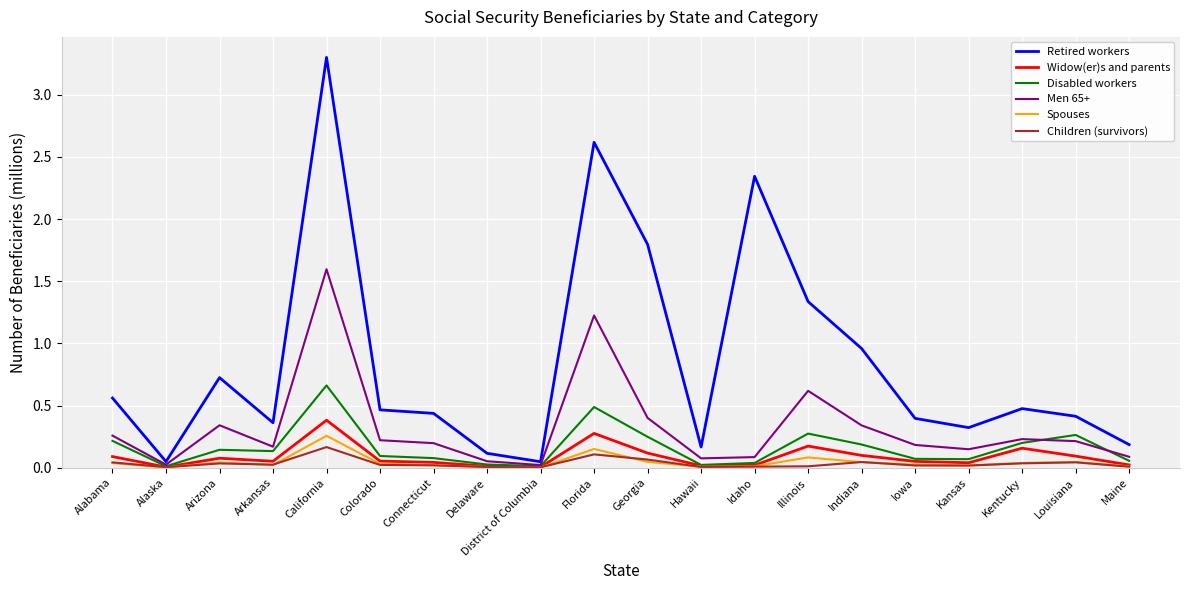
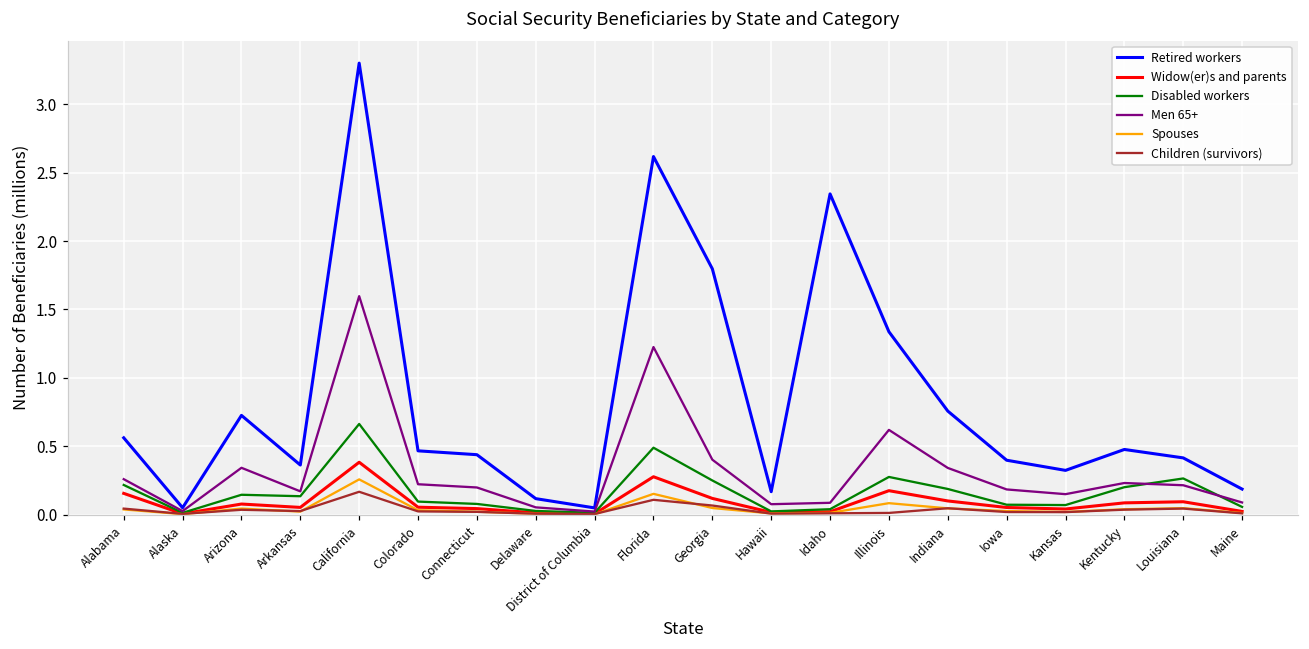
  {
    "Retired workers": {
      "Alabama": 0.56,
      "Alaska": 0.05,
      "Arizona": 0.72,
      "Arkansas": 0.36,
      "California": 3.30,
      "Colorado": 0.47,
      "Connecticut": 0.44,
      "Delaware": 0.12,
      "District of Columbia": 0.05,
      "Florida": 2.62,
      "Georgia": 1.80,
      "Hawaii": 0.17,
      "Idaho": 2.34,
      "Illinois": 1.34,
-     "Indiana": 0.96,
+     "Indiana": 0.76,
      "Iowa": 0.40,
      "Kansas": 0.32,
      "Kentucky": 0.48,
      "Louisiana": 0.41,
      "Maine": 0.19
    },
    "Widow(er)s and parents": {
-     "Alabama": 0.09,
+     "Alabama": 0.15,
      "Arizona": 0.08,
      "Arkansas": 0.05,
      "California": 0.38,
      "Colorado": 0.05,
      "Connecticut": 0.04,
      "Florida": 0.28,
      "Georgia": 0.12,
      "Illinois": 0.17,
      "Indiana": 0.10,
      "Iowa": 0.05,
      "Kansas": 0.04,
-     "Kentucky": 0.16,
+     "Kentucky": 0.09,
      "Louisiana": 0.09
    },
    "Disabled workers": {
      "Alabama": 0.22,
      "Arizona": 0.14,
      "Arkansas": 0.13,
      "California": 0.66,
      "Colorado": 0.09,
      "Connecticut": 0.08,
      "Florida": 0.49,
      "Georgia": 0.25,
      "Illinois": 0.27,
      "Indiana": 0.19,
      "Iowa": 0.07,
      "Kansas": 0.07,
      "Kentucky": 0.20,
      "Louisiana": 0.26,
      "Maine": 0.06
    },
    "Men 65+": {
      "Alabama": 0.26,
      "Arizona": 0.34,
      "Arkansas": 0.17,
      "California": 1.60,
      "Colorado": 0.22,
      "Connecticut": 0.20,
      "Delaware": 0.05,
      "Florida": 1.22,
      "Georgia": 0.40,
      "Hawaii": 0.08,
      "Idaho": 0.09,
      "Illinois": 0.62,
      "Indiana": 0.34,
      "Iowa": 0.18,
      "Kansas": 0.15,
      "Kentucky": 0.23,
      "Louisiana": 0.21,
      "Maine": 0.09
    },
    "Spouses": {
      "California": 0.26,
      "Florida": 0.15,
      "Illinois": 0.08
    },
    "Children (survivors)": {
      "California": 0.17,
      "Florida": 0.11,
      "Illinois": 0.01
    }
  }
